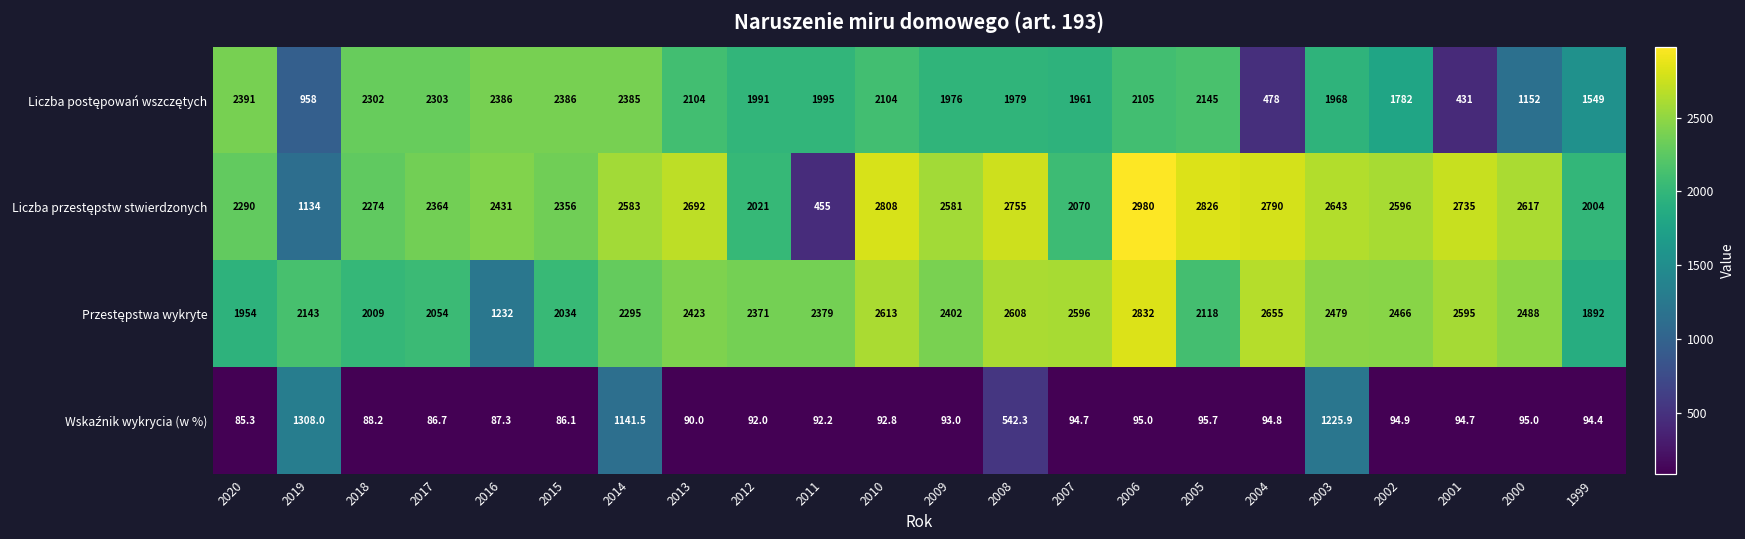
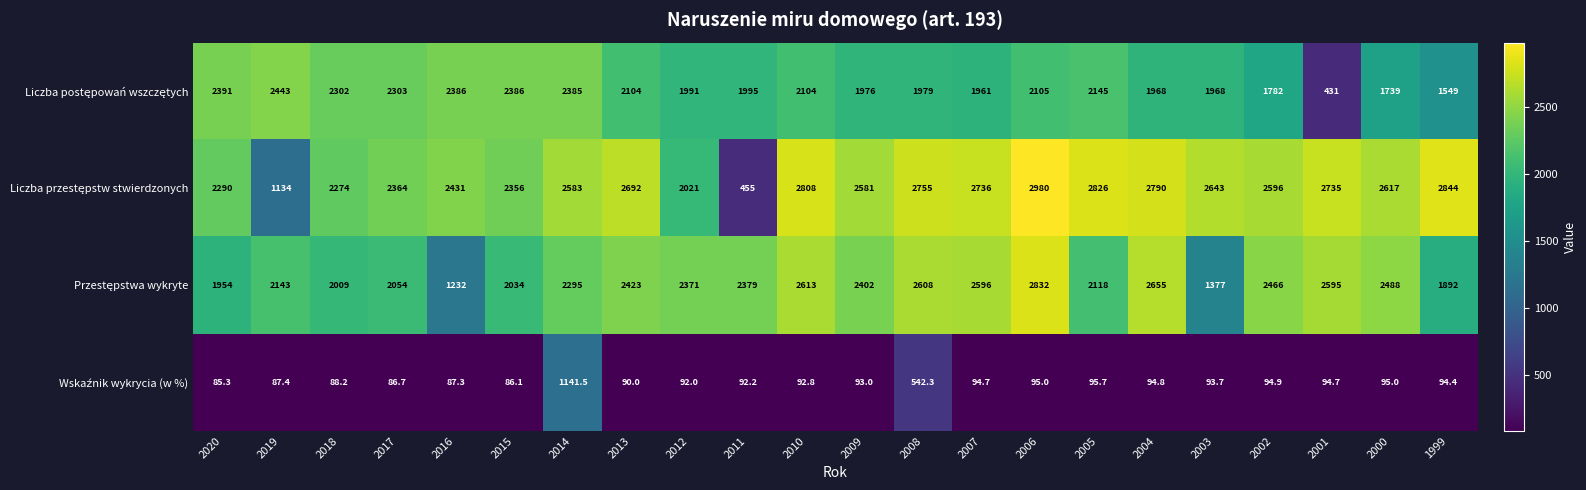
  {
    "Liczba postępowań wszczętych": {
      "2020": 2391,
-     "2019": 958,
+     "2019": 2443,
      "2018": 2302,
      "2017": 2303,
      "2016": 2386,
      "2015": 2386,
      "2014": 2385,
      "2013": 2104,
      "2012": 1991,
      "2011": 1995,
      "2010": 2104,
      "2009": 1976,
      "2008": 1979,
      "2007": 1961,
      "2006": 2105,
      "2005": 2145,
-     "2004": 478,
+     "2004": 1968,
      "2003": 1968,
      "2002": 1782,
      "2001": 431,
-     "2000": 1152,
+     "2000": 1739,
      "1999": 1549
    },
    "Liczba przestępstw stwierdzonych": {
      "2020": 2290,
      "2019": 1134,
      "2018": 2274,
      "2017": 2364,
      "2016": 2431,
      "2015": 2356,
      "2014": 2583,
      "2013": 2692,
      "2012": 2021,
      "2011": 455,
      "2010": 2808,
      "2009": 2581,
      "2008": 2755,
-     "2007": 2070,
+     "2007": 2736,
      "2006": 2980,
      "2005": 2826,
      "2004": 2790,
      "2003": 2643,
      "2002": 2596,
      "2001": 2735,
      "2000": 2617,
-     "1999": 2004
+     "1999": 2844
    },
    "Przestępstwa wykryte": {
      "2020": 1954,
      "2019": 2143,
      "2018": 2009,
      "2017": 2054,
      "2016": 1232,
      "2015": 2034,
      "2014": 2295,
      "2013": 2423,
      "2012": 2371,
      "2011": 2379,
      "2010": 2613,
      "2009": 2402,
      "2008": 2608,
      "2007": 2596,
      "2006": 2832,
      "2005": 2118,
      "2004": 2655,
-     "2003": 2479,
+     "2003": 1377,
      "2002": 2466,
      "2001": 2595,
      "2000": 2488,
      "1999": 1892
    },
    "Wskaźnik wykrycia (w %)": {
      "2020": 85.3,
-     "2019": 1308.0,
+     "2019": 87.4,
      "2018": 88.2,
      "2017": 86.7,
      "2016": 87.3,
      "2015": 86.1,
      "2014": 1141.5,
      "2013": 90.0,
      "2012": 92.0,
      "2011": 92.2,
      "2010": 92.8,
      "2009": 93.0,
      "2008": 542.3,
      "2007": 94.7,
      "2006": 95.0,
      "2005": 95.7,
      "2004": 94.8,
-     "2003": 1225.9,
+     "2003": 93.7,
      "2002": 94.9,
      "2001": 94.7,
      "2000": 95.0,
      "1999": 94.4
    }
  }
